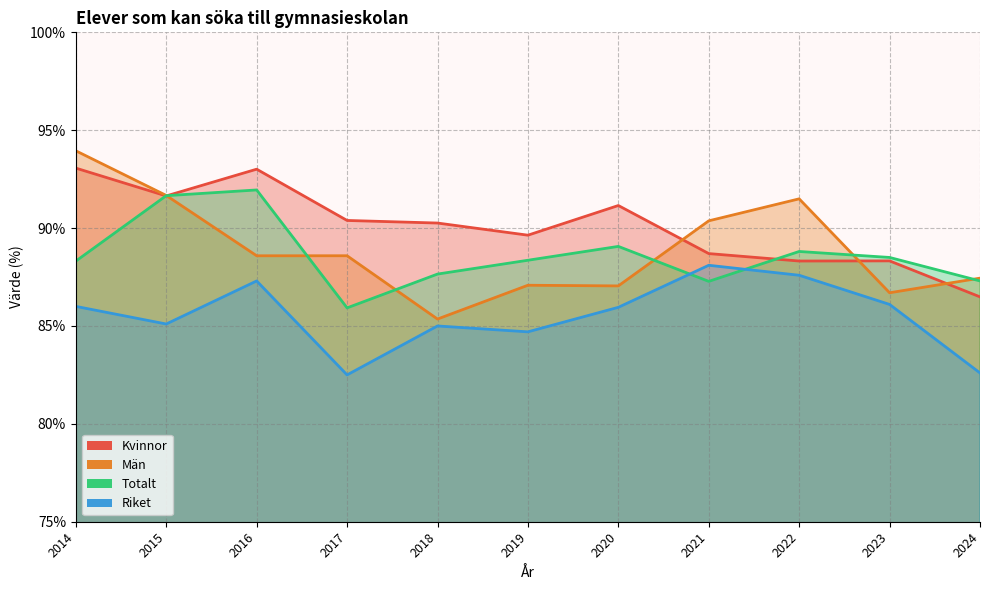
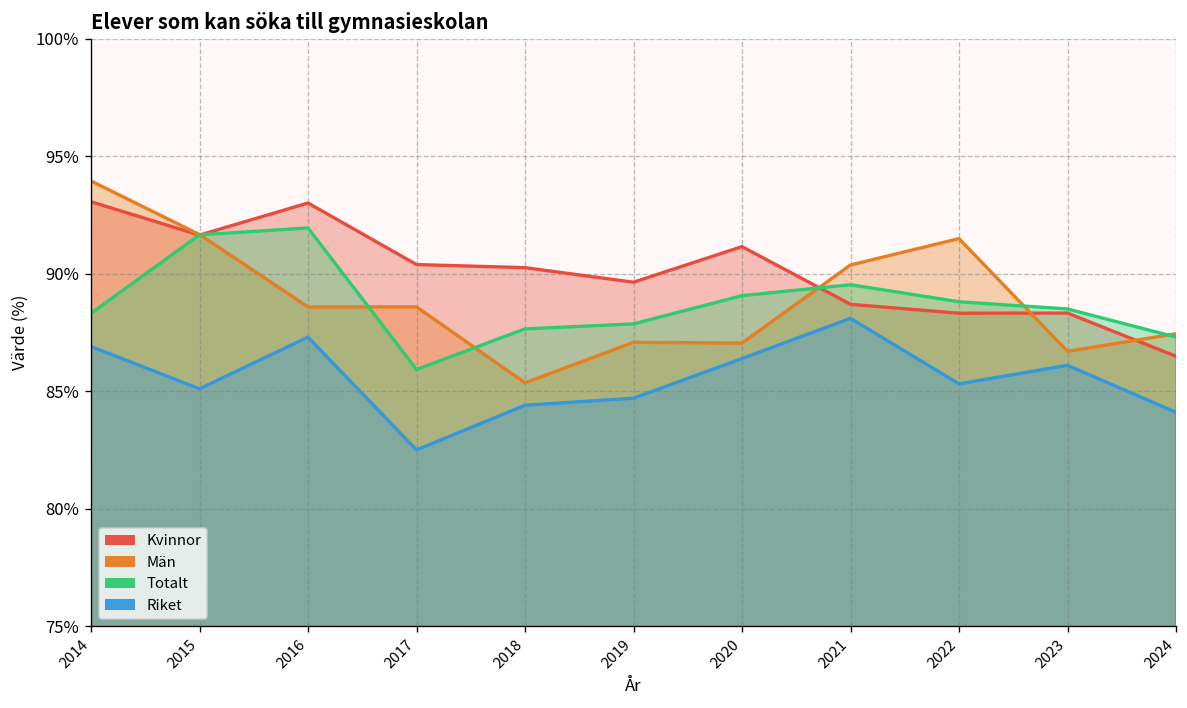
  {
    "Totalt": {
      "2014": "88.3%",
      "2016": "91.9%",
      "2017": "85.9%",
      "2018": "87.7%",
-     "2019": "88.4%",
+     "2019": "87.9%",
      "2020": "89.1%",
-     "2021": "87.3%",
+     "2021": "89.5%",
      "2022": "88.8%",
      "2023": "88.5%",
      "2024": "87.3%"
    },
    "Riket": {
-     "2014": "86.0%",
+     "2014": "86.9%",
      "2015": "85.1%",
      "2016": "87.3%",
      "2017": "82.5%",
-     "2018": "85.0%",
+     "2018": "84.4%",
      "2019": "84.7%",
-     "2020": "86.0%",
+     "2020": "86.4%",
      "2021": "88.1%",
-     "2022": "87.6%",
+     "2022": "85.3%",
      "2023": "86.1%",
-     "2024": "82.6%"
+     "2024": "84.1%"
    }
  }
